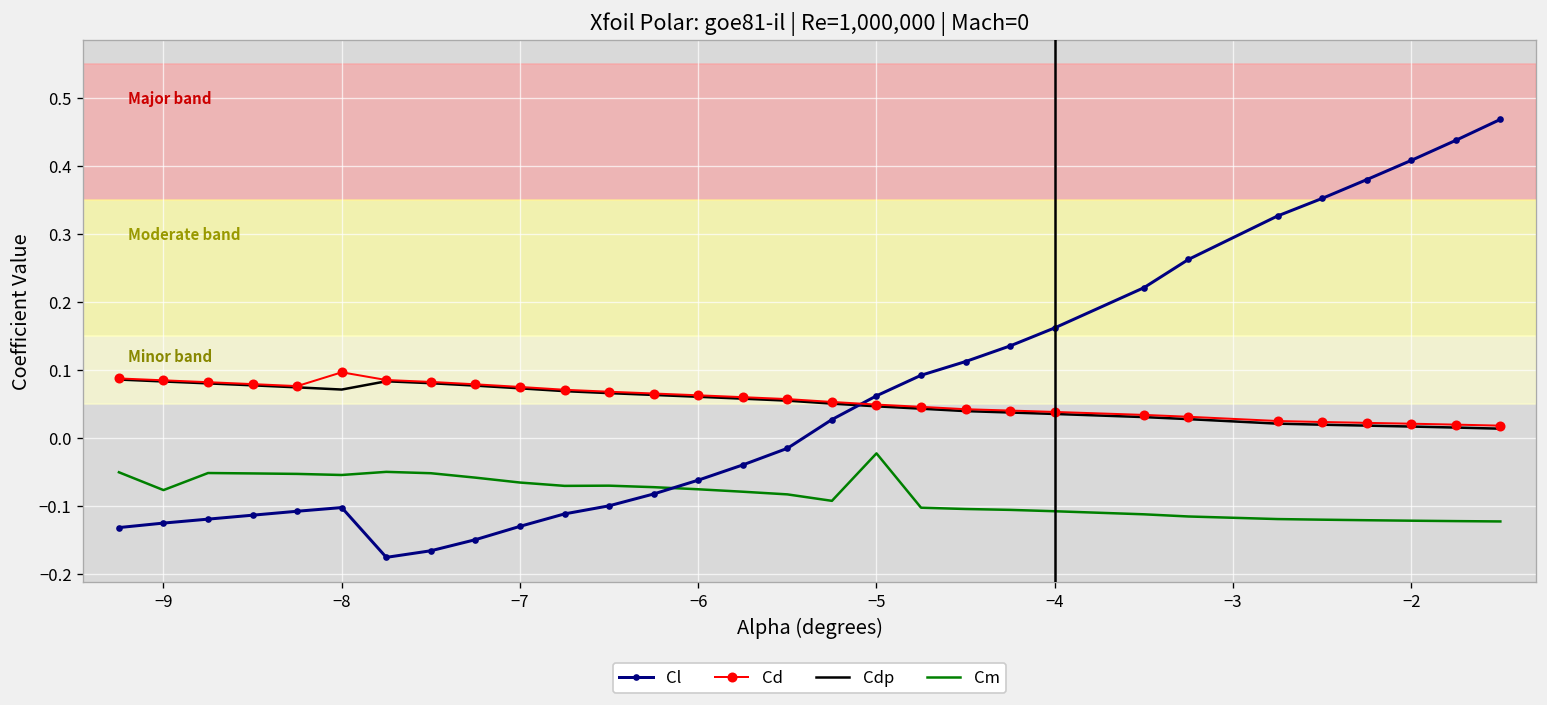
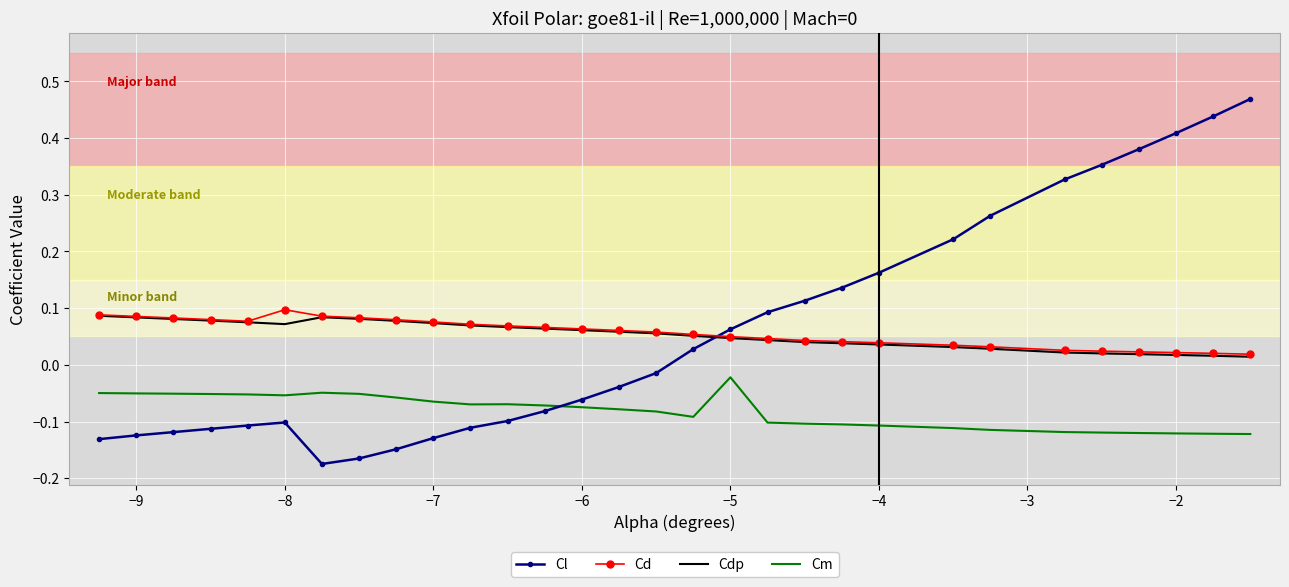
  {
    "Cl": {
      "−9": -0.12,
      "−8": -0.10,
      "−7": -0.13,
      "−6": -0.06,
      "−5": 0.06,
      "−4": 0.16,
      "−2": 0.41
    },
    "Cd": {
      "−8": 0.10
    },
    "Cdp": {
      "−8": 0.07
    },
    "Cm": {
-     "−9": -0.08,
+     "−9": -0.05,
      "−8": -0.05,
      "−7": -0.06,
      "−6": -0.07,
      "−5": -0.02,
      "−4": -0.11,
      "−2": -0.12
    }
  }
